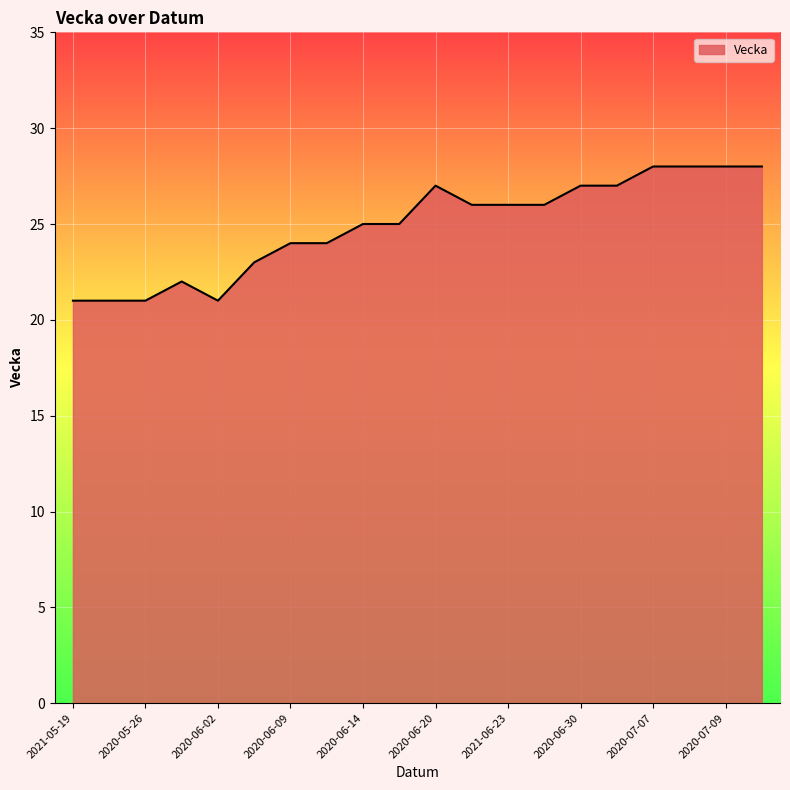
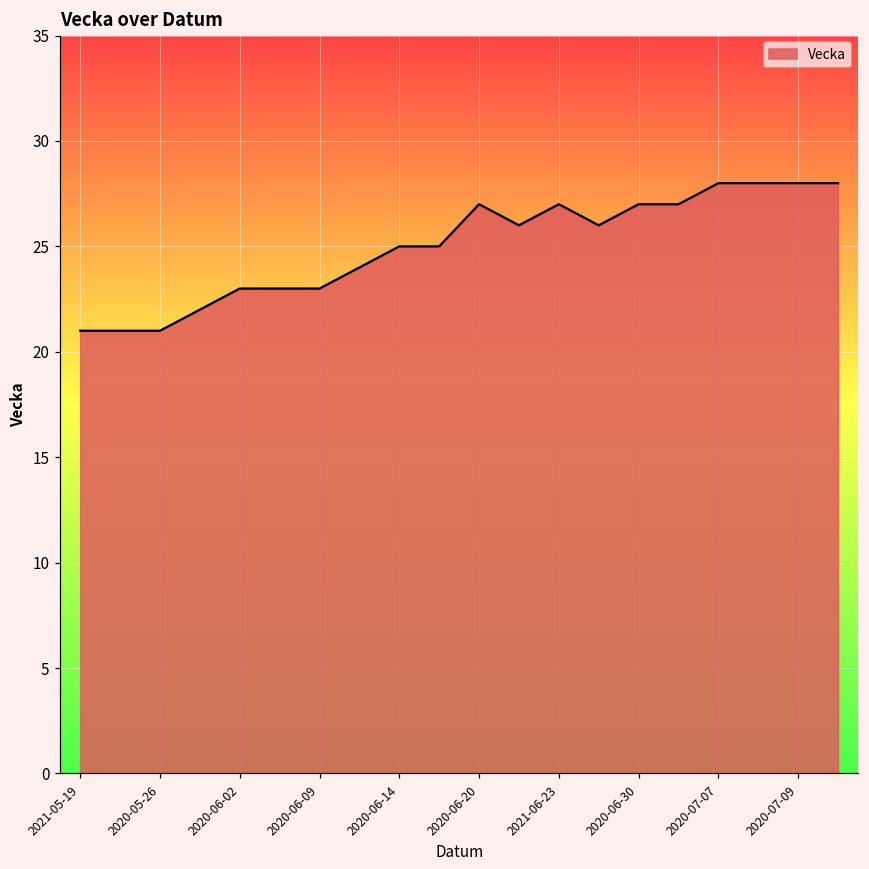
  {
    "2021-05-19": 21,
    "2020-05-26": 21,
-   "2020-06-02": 21,
-   "2020-06-09": 24,
+   "2020-06-02": 23,
+   "2020-06-09": 23,
    "2020-06-14": 25,
    "2020-06-20": 27,
-   "2021-06-23": 26,
+   "2021-06-23": 27,
    "2020-06-30": 27,
    "2020-07-07": 28,
    "2020-07-09": 28
  }
